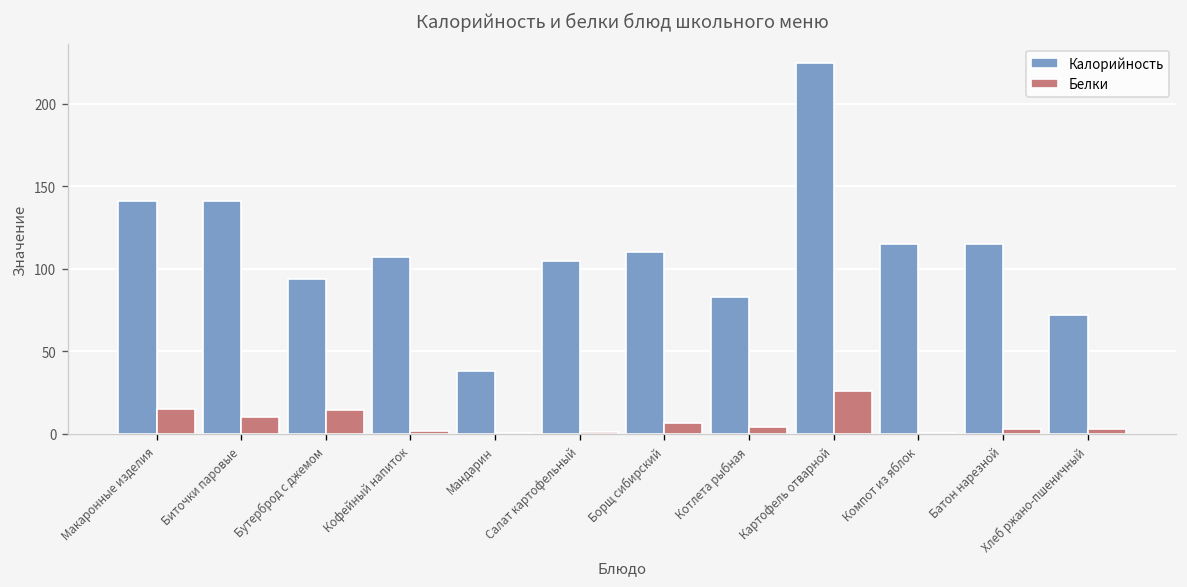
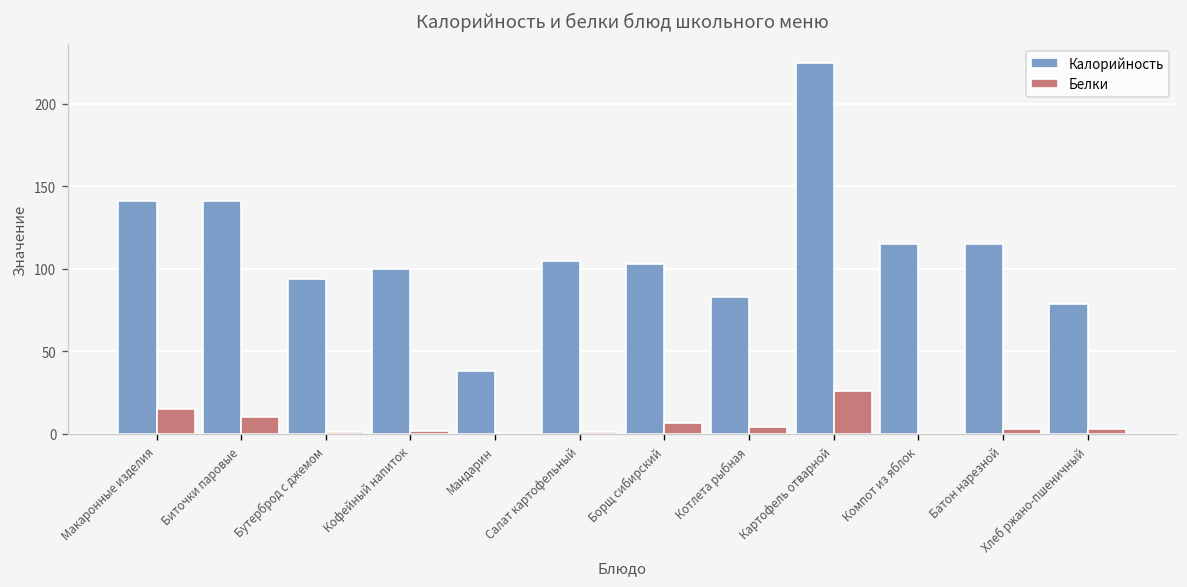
  {
    "Калорийность": {
      "Макаронные изделия": 141,
      "Биточки паровые": 141,
      "Бутерброд с джемом": 94,
-     "Кофейный напиток": 107,
+     "Кофейный напиток": 100,
      "Мандарин": 38,
      "Салат картофельный": 105,
-     "Борщ сибирский": 110,
+     "Борщ сибирский": 103,
      "Котлета рыбная": 83,
      "Картофель отварной": 225,
      "Компот из яблок": 115,
      "Батон нарезной": 115,
-     "Хлеб ржано-пшеничный": 72
+     "Хлеб ржано-пшеничный": 79
    },
    "Белки": {
      "Макаронные изделия": 15,
      "Биточки паровые": 10,
-     "Бутерброд с джемом": 14,
+     "Бутерброд с джемом": 1,
      "Борщ сибирский": 7,
      "Котлета рыбная": 4,
      "Картофель отварной": 26,
      "Батон нарезной": 3,
      "Хлеб ржано-пшеничный": 3
    }
  }
